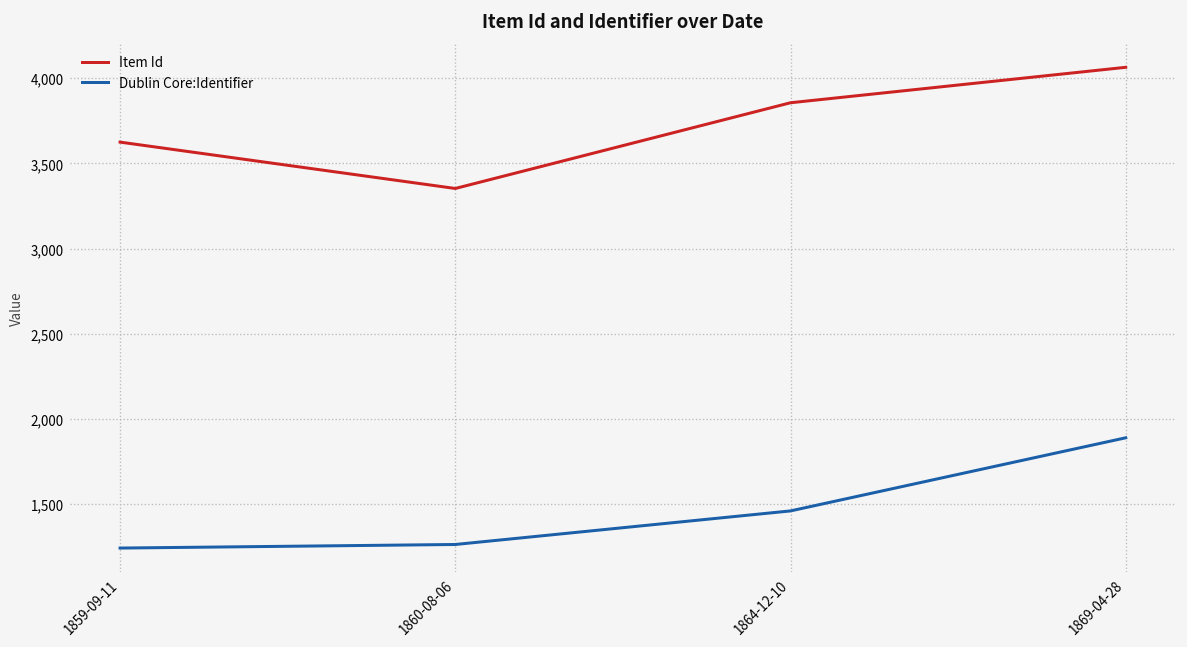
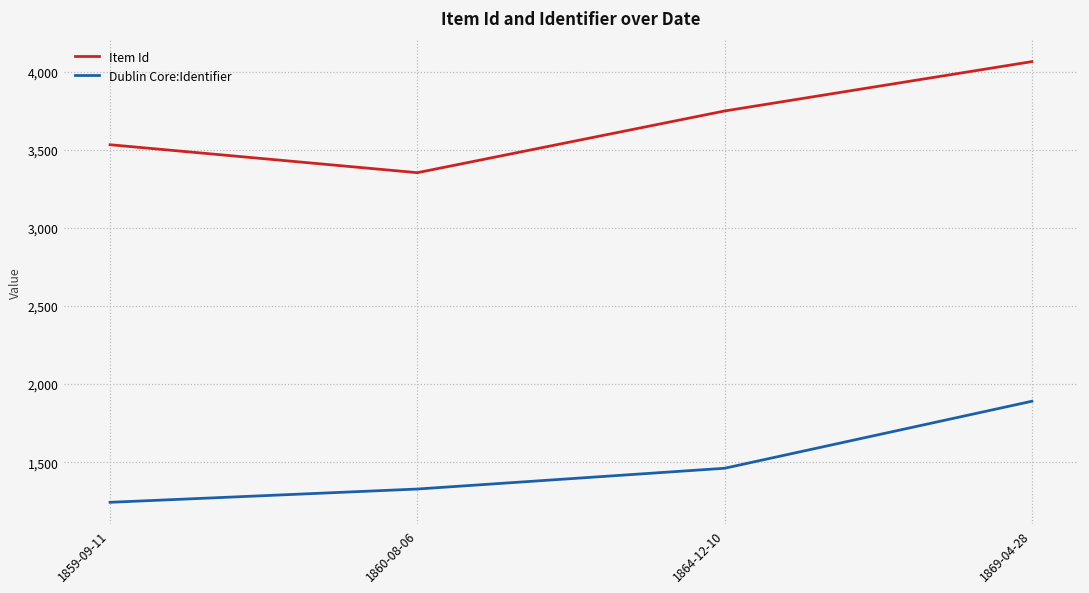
  {
    "Item Id": {
-     "1859-09-11": "3,630",
+     "1859-09-11": "3,530",
      "1860-08-06": "3,350",
-     "1864-12-10": "3,860",
+     "1864-12-10": "3,750",
      "1869-04-28": "4,060"
    },
    "Dublin Core:Identifier": {
      "1859-09-11": "1,240",
-     "1860-08-06": "1,260",
+     "1860-08-06": "1,330",
      "1864-12-10": "1,460",
      "1869-04-28": "1,890"
    }
  }
